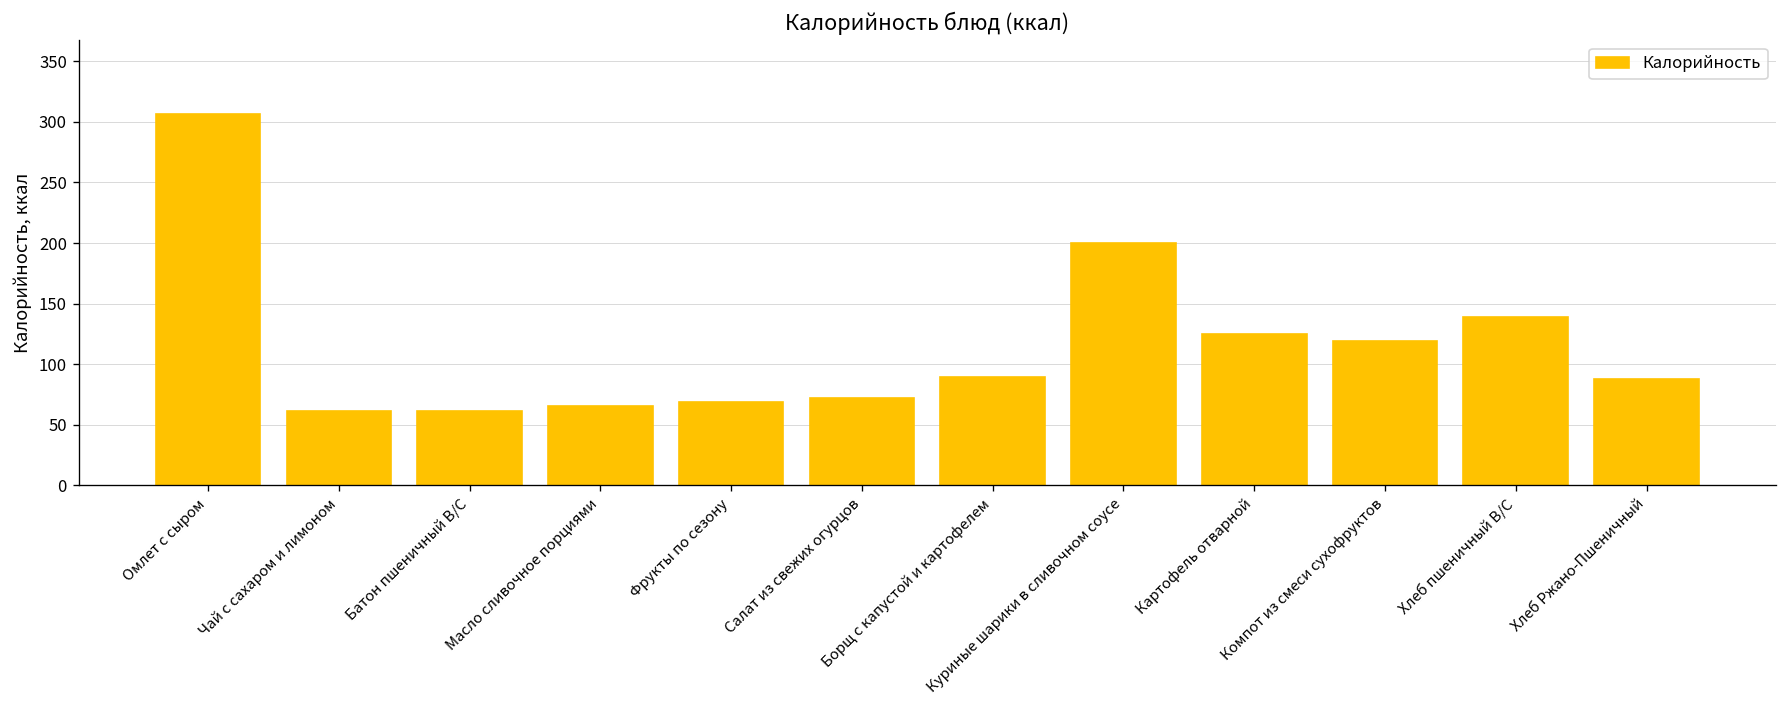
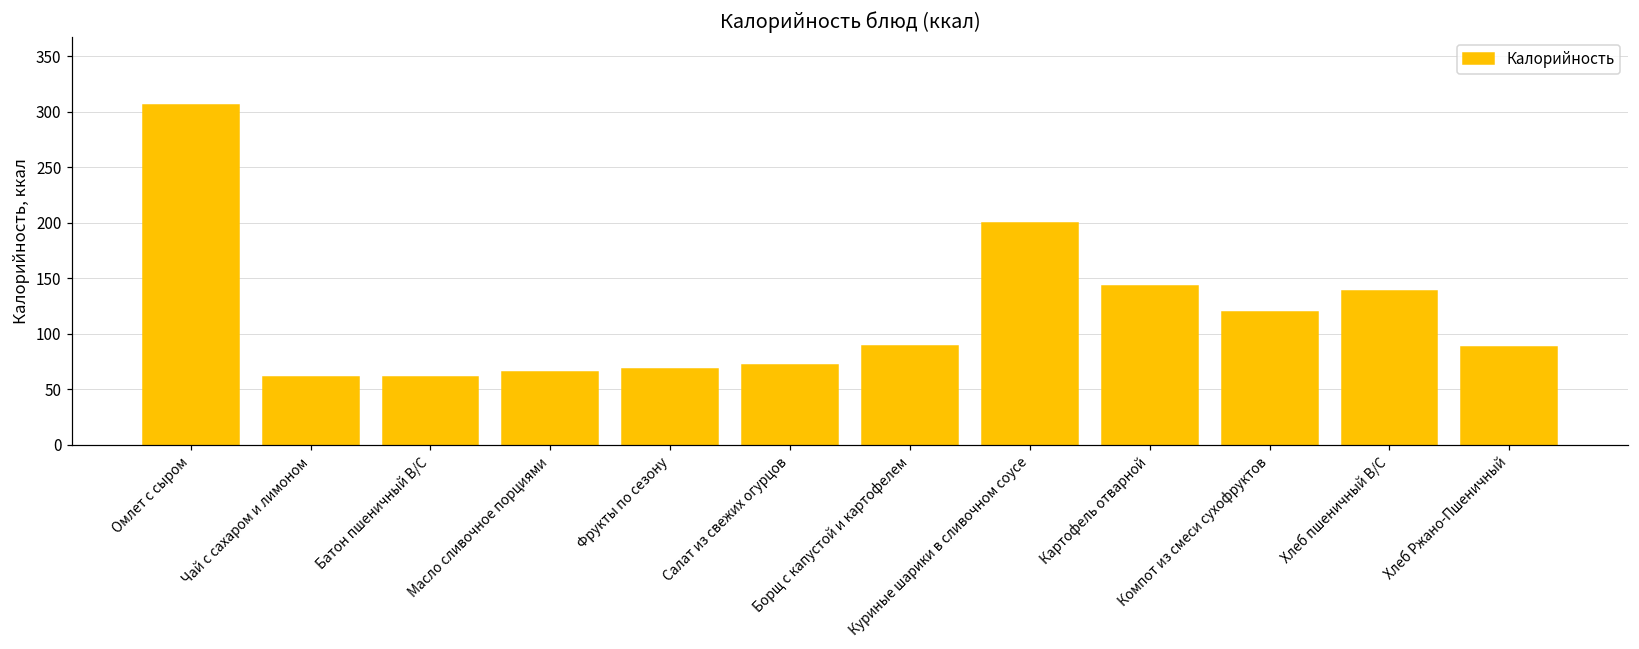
  {
    "Омлет с сыром": 306,
    "Чай с сахаром и лимоном": 61,
    "Батон пшеничный В/С": 61,
    "Масло сливочное порциями": 65,
    "Фрукты по сезону": 69,
    "Салат из свежих огурцов": 72,
    "Борщ с капустой и картофелем": 89,
    "Куриные шарики в сливочном соусе": 200,
-   "Картофель отварной": 125,
+   "Картофель отварной": 143,
    "Компот из смеси сухофруктов": 119,
    "Хлеб пшеничный В/С": 139,
    "Хлеб Ржано-Пшеничный": 88
  }
